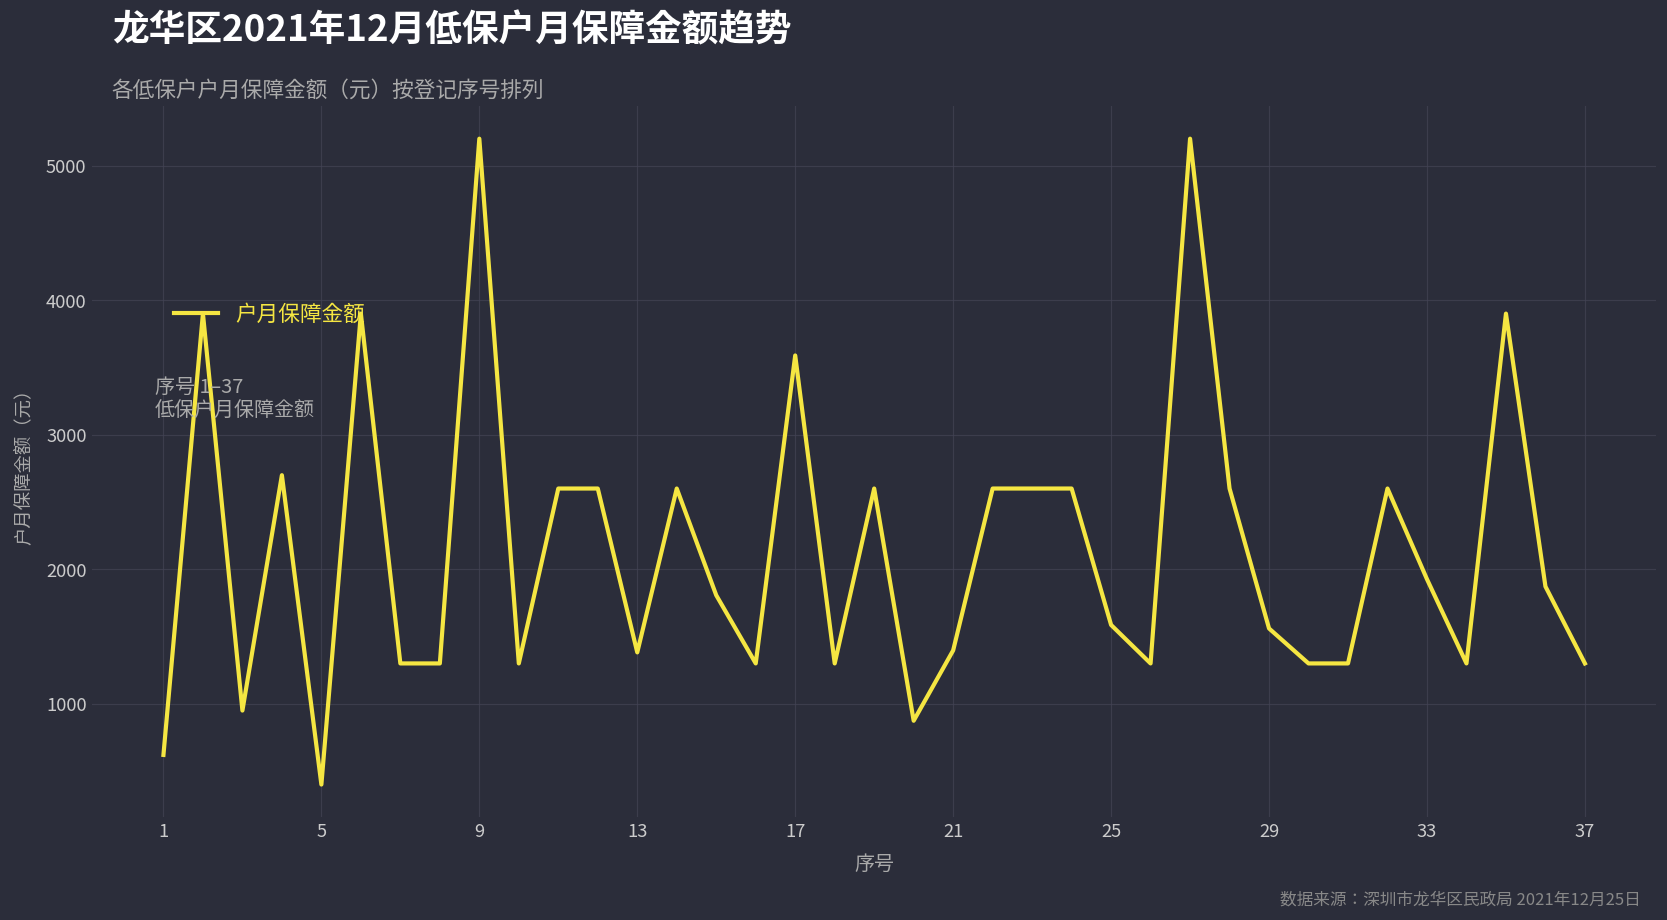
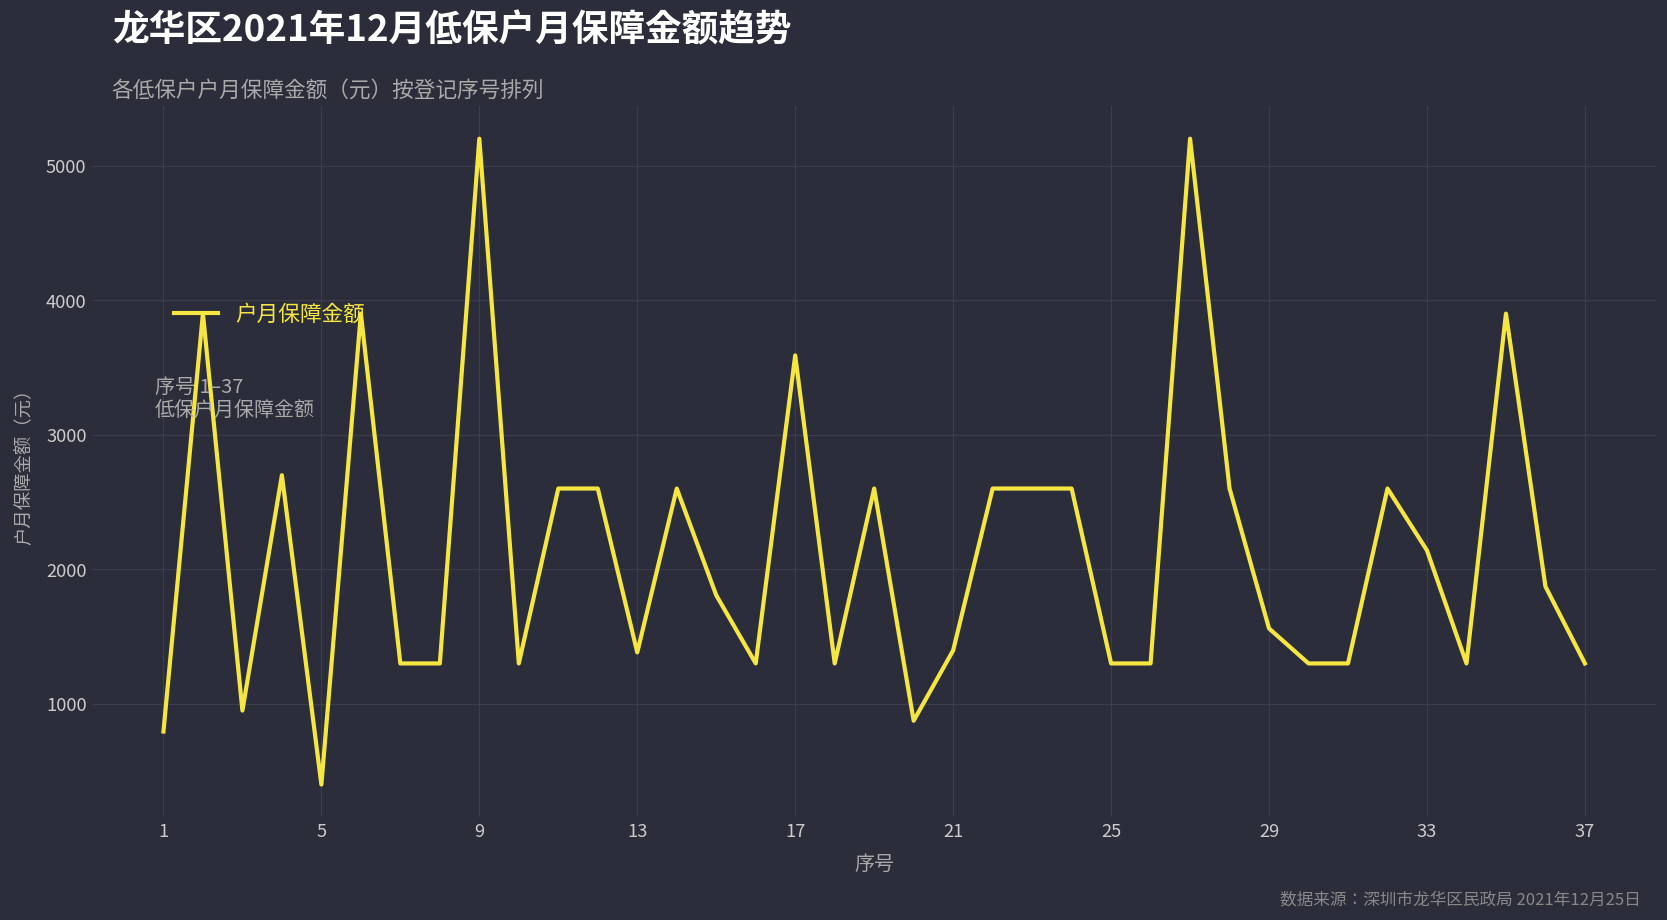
  {
-   "1": 620,
+   "1": 790,
    "5": 400,
    "9": 5200,
    "13": 1380,
    "17": 3590,
    "21": 1400,
-   "25": 1590,
+   "25": 1300,
    "29": 1560,
-   "33": 1930,
+   "33": 2140,
    "37": 1300
  }
